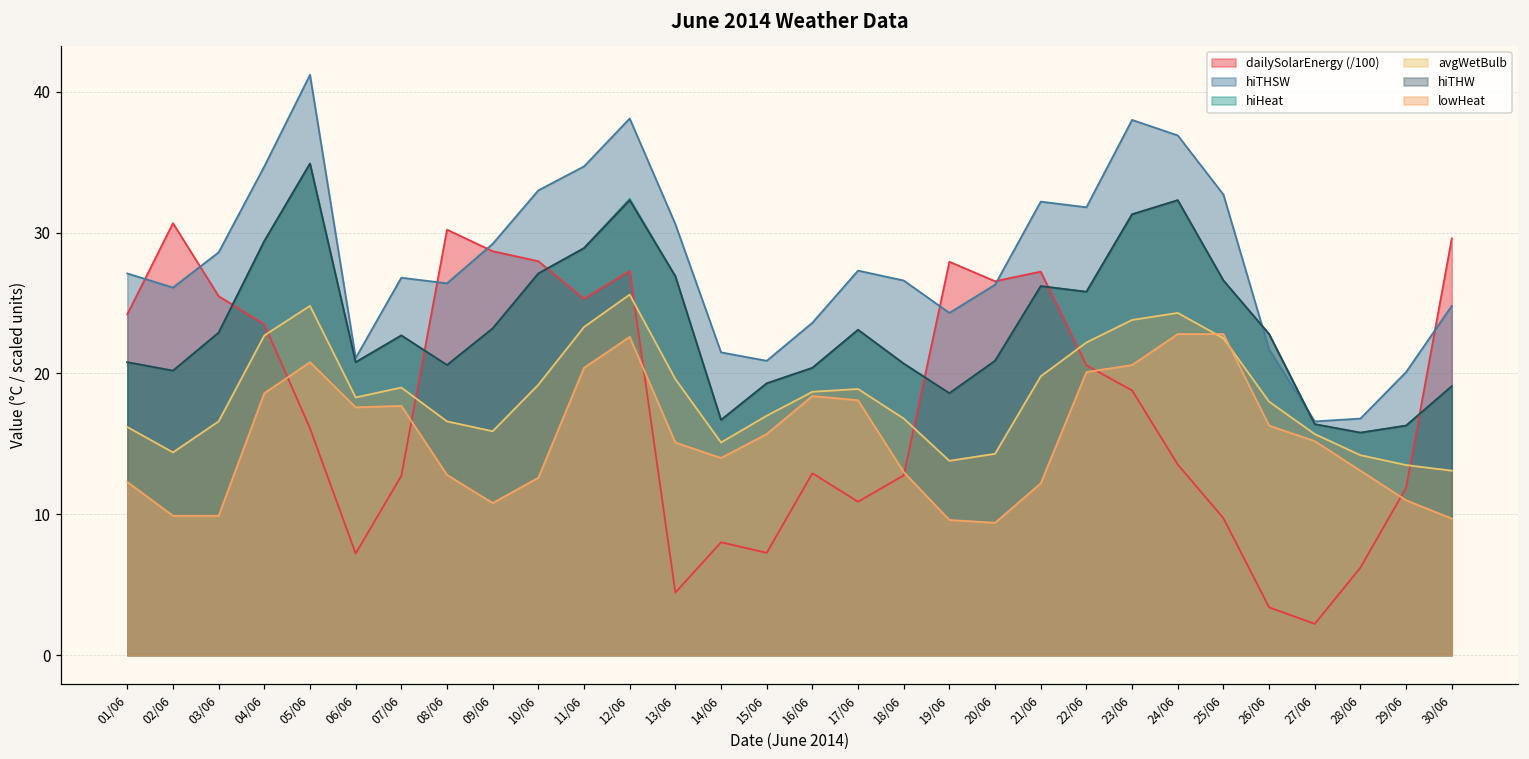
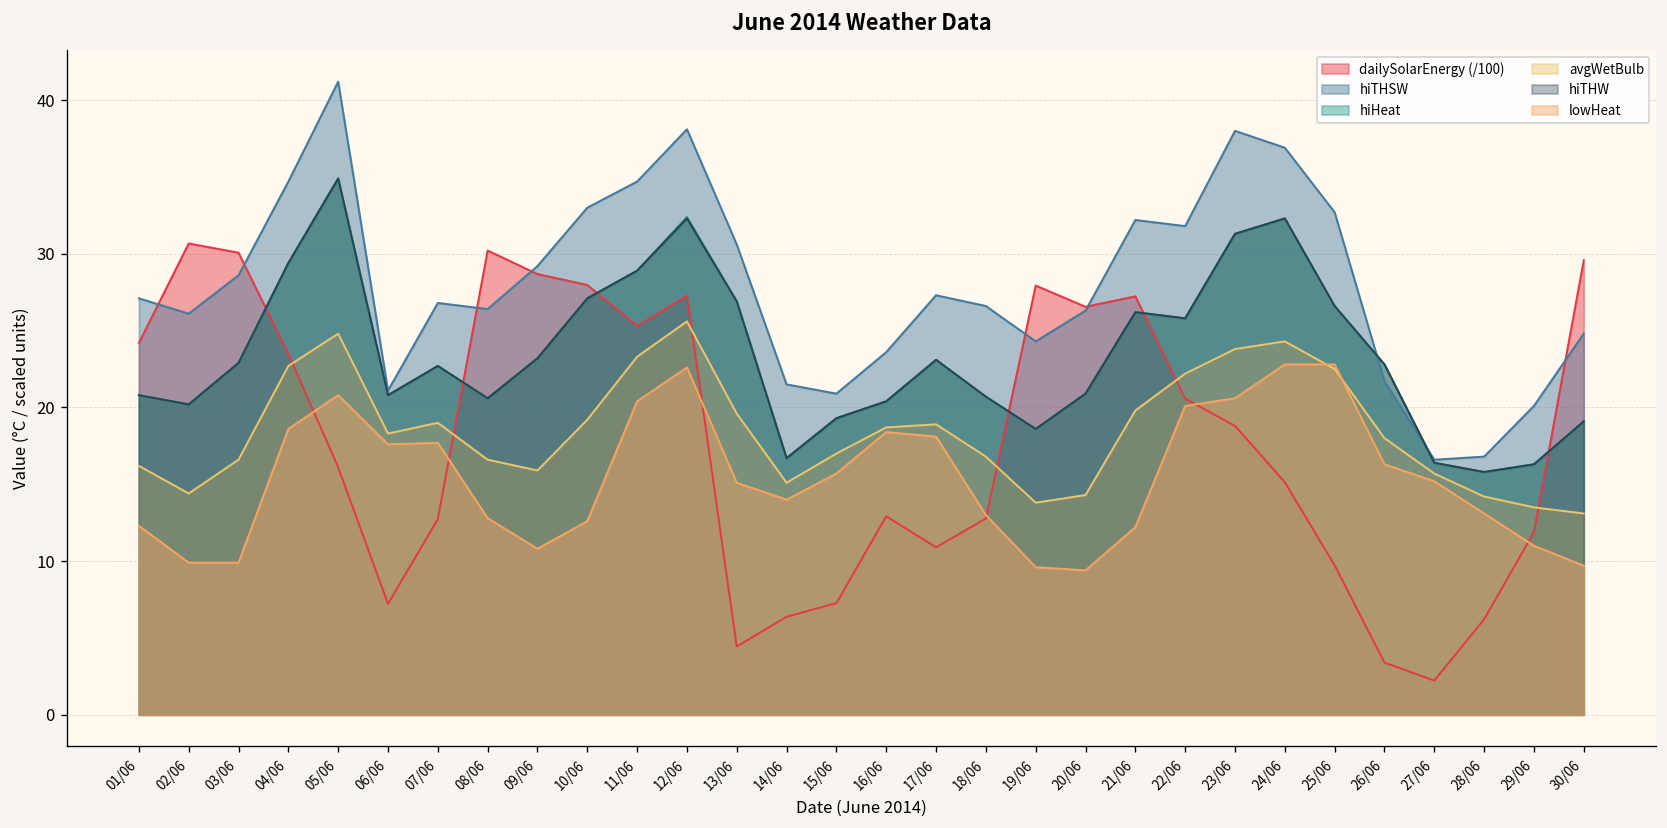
  {
    "dailySolarEnergy (/100)": {
      "01/06": 24.2,
      "02/06": 30.7,
-     "03/06": 25.5,
+     "03/06": 30.1,
      "04/06": 23.5,
      "05/06": 16.1,
      "06/06": 7.2,
      "07/06": 12.7,
      "08/06": 30.2,
      "09/06": 28.7,
      "10/06": 28.0,
      "11/06": 25.3,
      "12/06": 27.3,
      "13/06": 4.5,
-     "14/06": 8.0,
+     "14/06": 6.4,
      "15/06": 7.3,
      "16/06": 12.9,
      "17/06": 10.9,
      "18/06": 12.8,
      "19/06": 27.9,
      "20/06": 26.6,
      "21/06": 27.2,
      "22/06": 20.6,
      "23/06": 18.8,
-     "24/06": 13.5,
+     "24/06": 15.1,
      "25/06": 9.7,
      "26/06": 3.4,
      "27/06": 2.2,
      "28/06": 6.2,
      "29/06": 11.9,
      "30/06": 29.6
    }
  }
